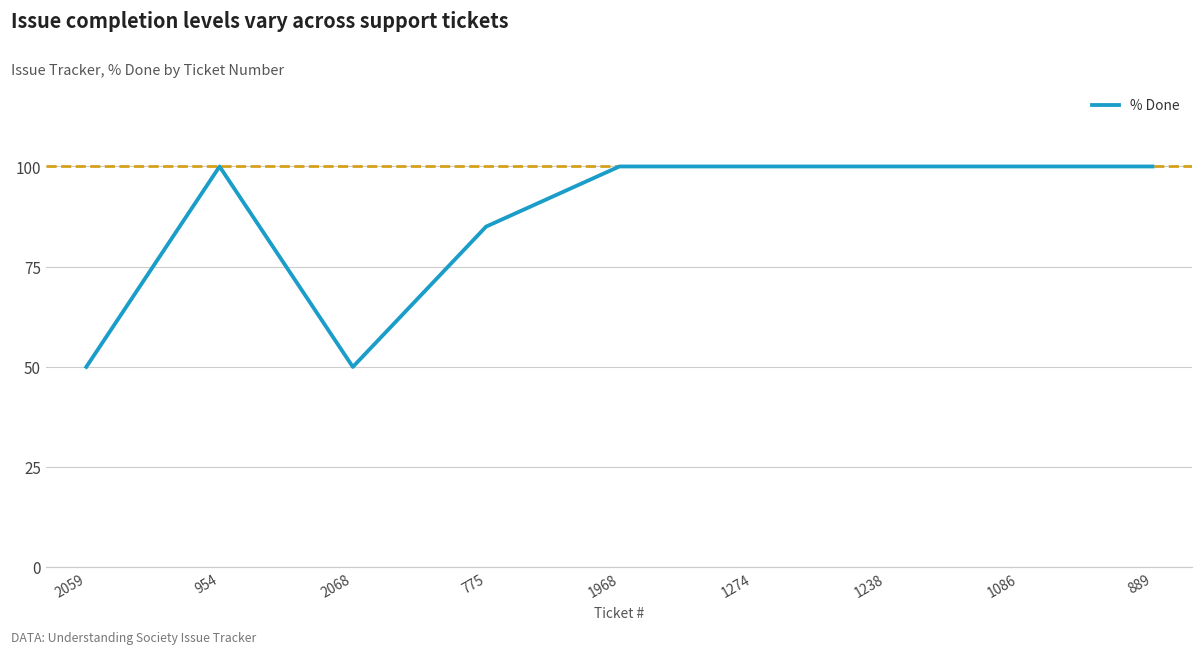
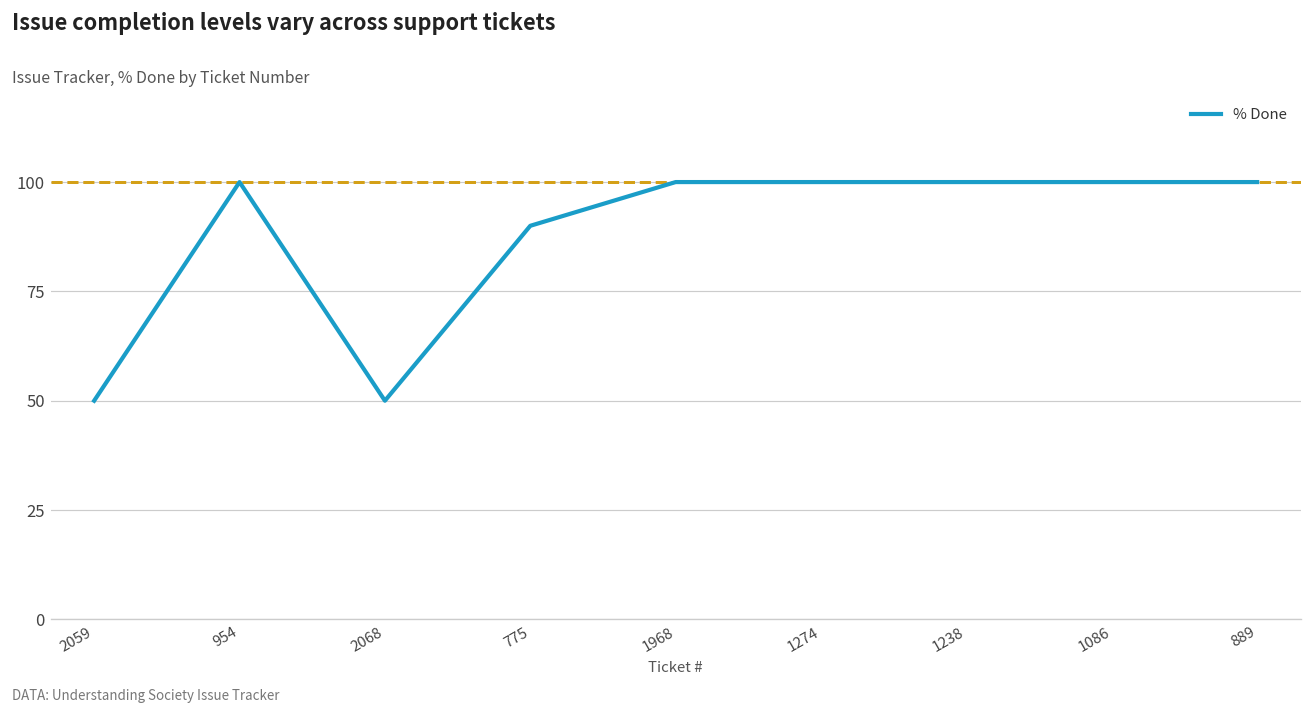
  {
    "2059": 50,
    "954": 100,
    "2068": 50,
-   "775": 85,
+   "775": 90,
    "1968": 100,
    "1274": 100,
    "1238": 100,
    "1086": 100,
    "889": 100
  }
